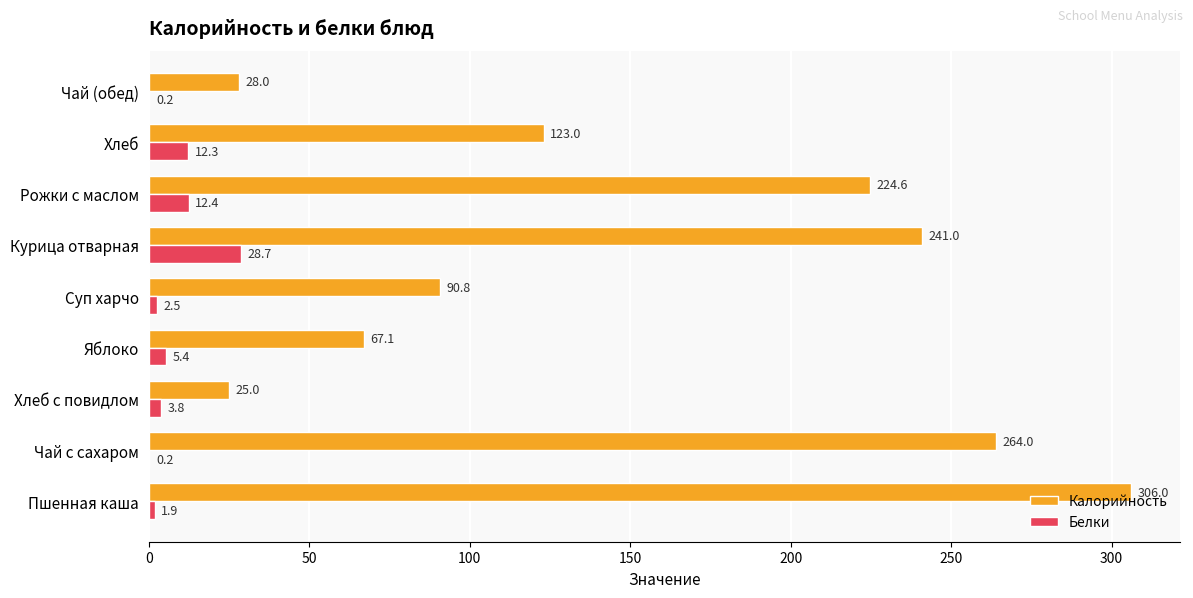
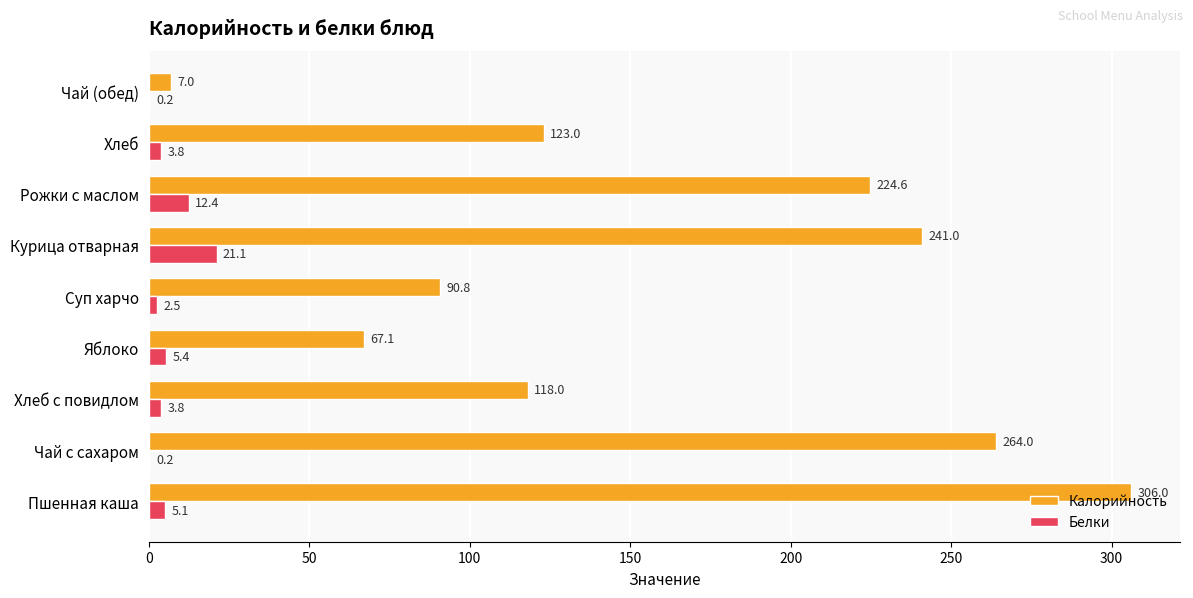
  {
    "Калорийность": {
-     "Чай (обед)": 28.0,
+     "Чай (обед)": 7.0,
      "Хлеб": 123.0,
      "Рожки с маслом": 224.6,
      "Курица отварная": 241.0,
      "Суп харчо": 90.8,
      "Яблоко": 67.1,
-     "Хлеб с повидлом": 25.0,
+     "Хлеб с повидлом": 118.0,
      "Чай с сахаром": 264.0,
      "Пшенная каша": 306.0
    },
    "Белки": {
      "Чай (обед)": 0.2,
-     "Хлеб": 12.3,
+     "Хлеб": 3.8,
      "Рожки с маслом": 12.4,
-     "Курица отварная": 28.7,
+     "Курица отварная": 21.1,
      "Суп харчо": 2.5,
      "Яблоко": 5.4,
      "Хлеб с повидлом": 3.8,
      "Чай с сахаром": 0.2,
-     "Пшенная каша": 1.9
+     "Пшенная каша": 5.1
    }
  }
